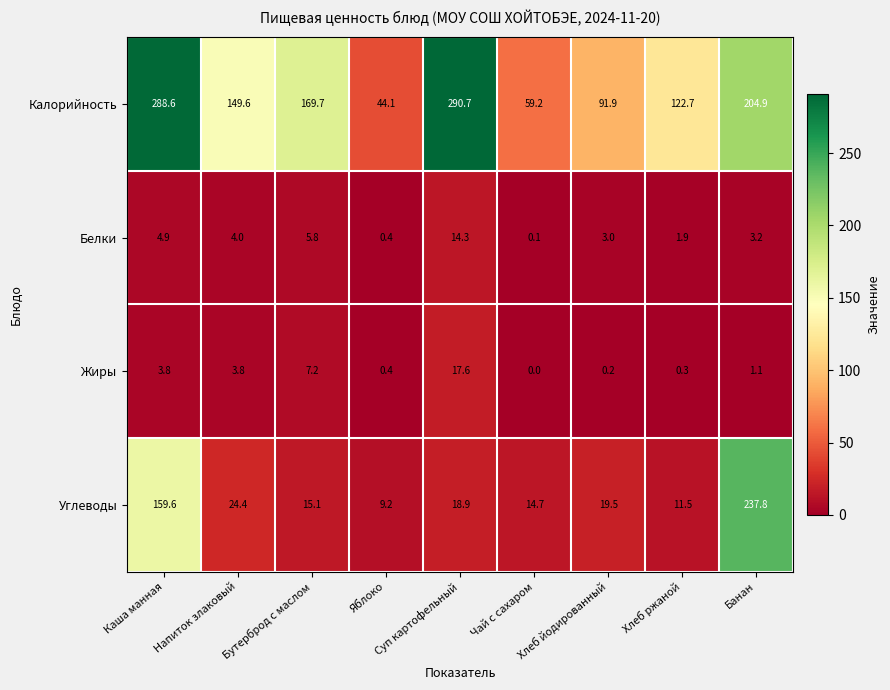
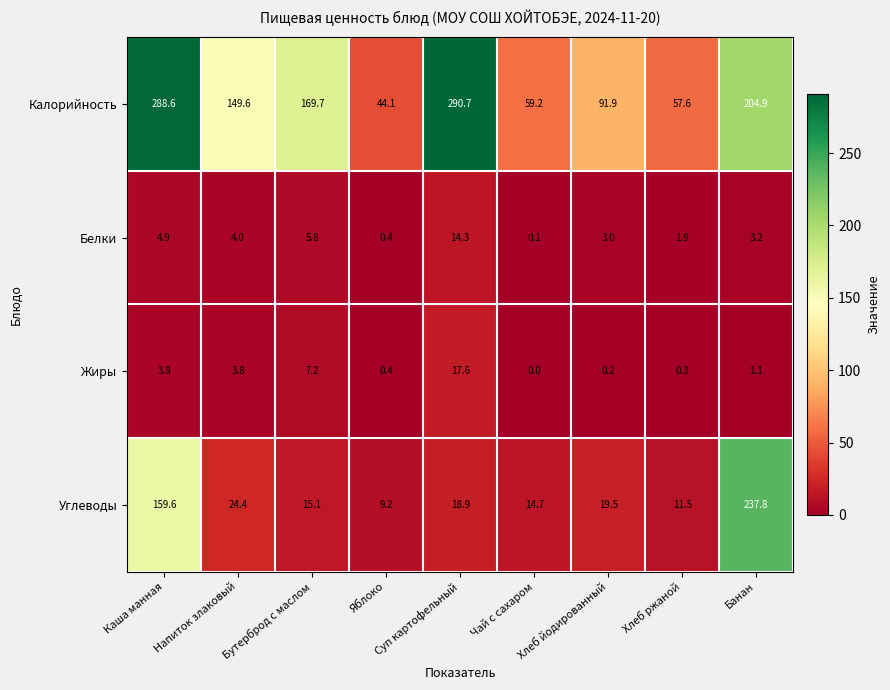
  {
    "Калорийность": {
      "Каша манная": 288.6,
      "Напиток злаковый": 149.6,
      "Бутерброд с маслом": 169.7,
      "Яблоко": 44.1,
      "Суп картофельный": 290.7,
      "Чай с сахаром": 59.2,
      "Хлеб йодированный": 91.9,
-     "Хлеб ржаной": 122.7,
+     "Хлеб ржаной": 57.6,
      "Банан": 204.9
    },
    "Белки": {
      "Каша манная": 4.9,
      "Напиток злаковый": 4.0,
      "Бутерброд с маслом": 5.8,
      "Яблоко": 0.4,
      "Суп картофельный": 14.3,
      "Чай с сахаром": 0.1,
      "Хлеб йодированный": 3.0,
      "Хлеб ржаной": 1.9,
      "Банан": 3.2
    },
    "Жиры": {
      "Каша манная": 3.8,
      "Напиток злаковый": 3.8,
      "Бутерброд с маслом": 7.2,
      "Яблоко": 0.4,
      "Суп картофельный": 17.6,
      "Чай с сахаром": 0.0,
      "Хлеб йодированный": 0.2,
      "Хлеб ржаной": 0.3,
      "Банан": 1.1
    },
    "Углеводы": {
      "Каша манная": 159.6,
      "Напиток злаковый": 24.4,
      "Бутерброд с маслом": 15.1,
      "Яблоко": 9.2,
      "Суп картофельный": 18.9,
      "Чай с сахаром": 14.7,
      "Хлеб йодированный": 19.5,
      "Хлеб ржаной": 11.5,
      "Банан": 237.8
    }
  }
